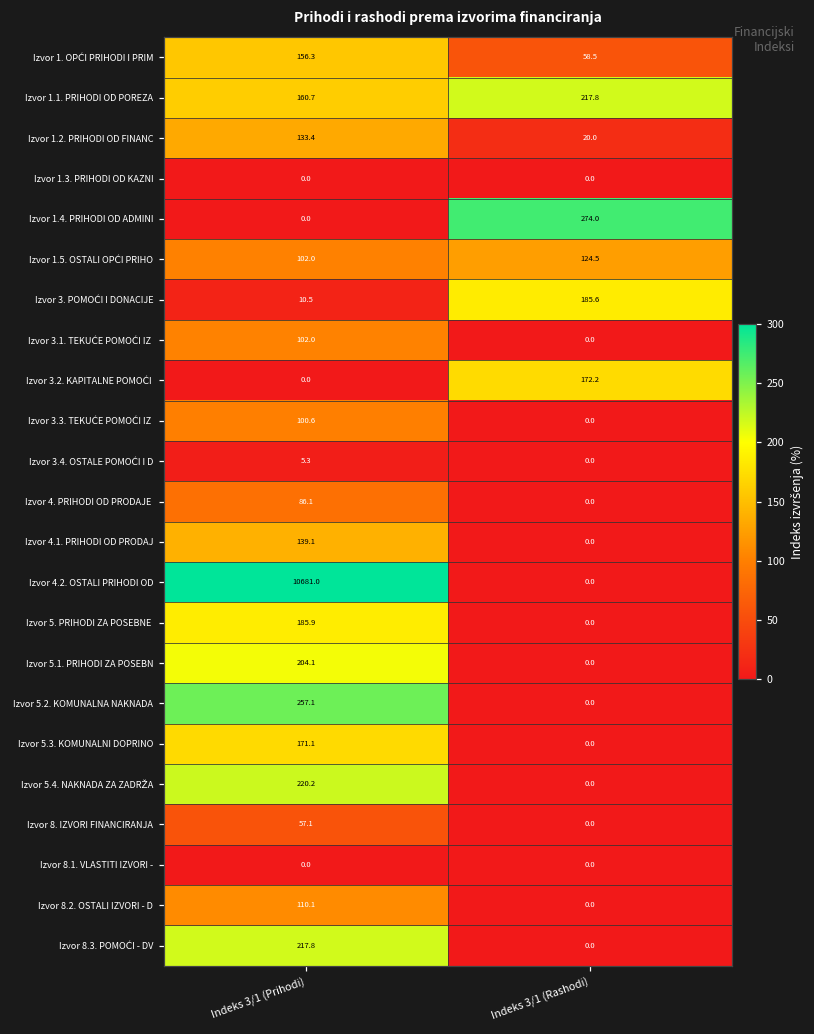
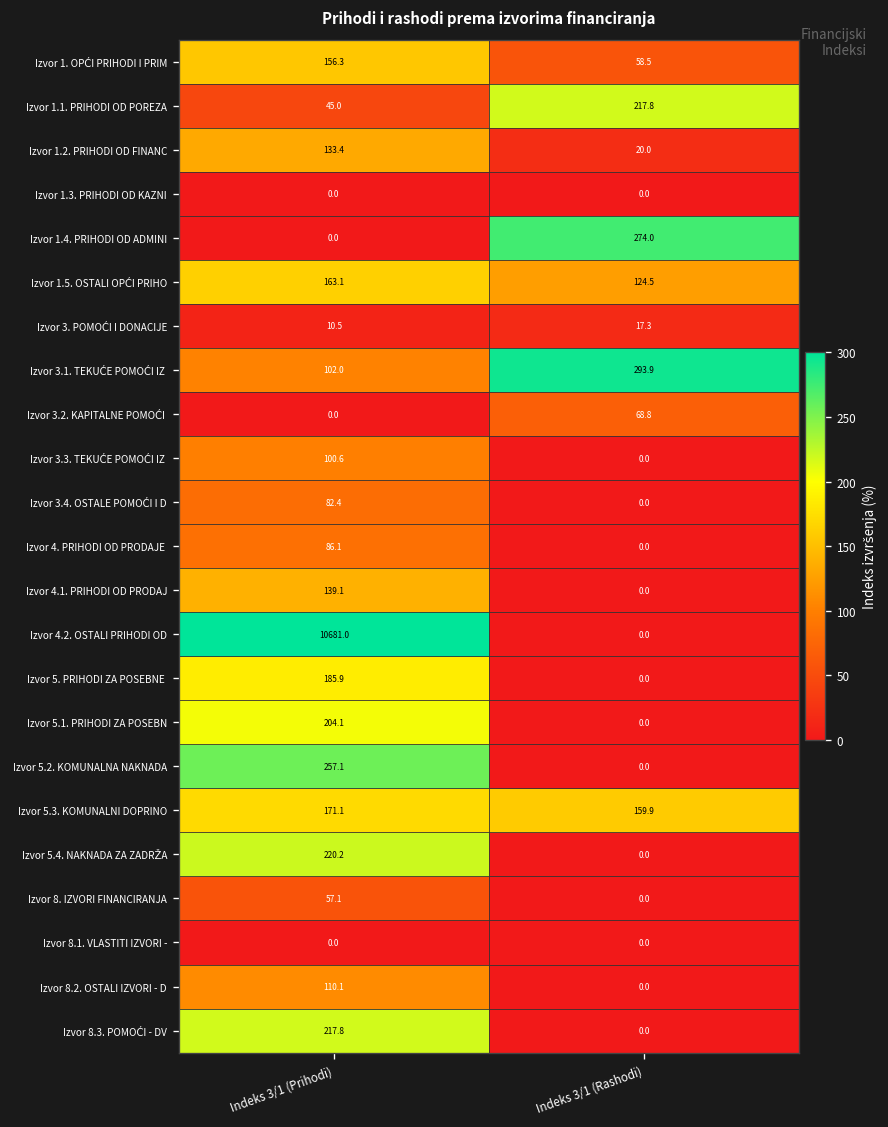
  {
    "Izvor 1. OPĆI PRIHODI I PRIM": {
      "Indeks 3/1 (Prihodi)": 156.3,
      "Indeks 3/1 (Rashodi)": 58.5
    },
    "Izvor 1.1. PRIHODI OD POREZA": {
-     "Indeks 3/1 (Prihodi)": 160.7,
+     "Indeks 3/1 (Prihodi)": 45.0,
      "Indeks 3/1 (Rashodi)": 217.8
    },
    "Izvor 1.2. PRIHODI OD FINANC": {
      "Indeks 3/1 (Prihodi)": 133.4,
      "Indeks 3/1 (Rashodi)": 20.0
    },
    "Izvor 1.3. PRIHODI OD KAZNI": {
      "Indeks 3/1 (Prihodi)": 0.0,
      "Indeks 3/1 (Rashodi)": 0.0
    },
    "Izvor 1.4. PRIHODI OD ADMINI": {
      "Indeks 3/1 (Prihodi)": 0.0,
      "Indeks 3/1 (Rashodi)": 274.0
    },
    "Izvor 1.5. OSTALI OPĆI PRIHO": {
-     "Indeks 3/1 (Prihodi)": 102.0,
+     "Indeks 3/1 (Prihodi)": 163.1,
      "Indeks 3/1 (Rashodi)": 124.5
    },
    "Izvor 3. POMOĆI I DONACIJE": {
      "Indeks 3/1 (Prihodi)": 10.5,
-     "Indeks 3/1 (Rashodi)": 185.6
+     "Indeks 3/1 (Rashodi)": 17.3
    },
    "Izvor 3.1. TEKUĆE POMOĆI IZ": {
      "Indeks 3/1 (Prihodi)": 102.0,
-     "Indeks 3/1 (Rashodi)": 0.0
+     "Indeks 3/1 (Rashodi)": 293.9
    },
    "Izvor 3.2. KAPITALNE POMOĆI": {
      "Indeks 3/1 (Prihodi)": 0.0,
-     "Indeks 3/1 (Rashodi)": 172.2
+     "Indeks 3/1 (Rashodi)": 68.8
    },
    "Izvor 3.3. TEKUĆE POMOĆI IZ": {
      "Indeks 3/1 (Prihodi)": 100.6,
      "Indeks 3/1 (Rashodi)": 0.0
    },
    "Izvor 3.4. OSTALE POMOĆI I D": {
-     "Indeks 3/1 (Prihodi)": 5.3,
+     "Indeks 3/1 (Prihodi)": 82.4,
      "Indeks 3/1 (Rashodi)": 0.0
    },
    "Izvor 4. PRIHODI OD PRODAJE": {
      "Indeks 3/1 (Prihodi)": 86.1,
      "Indeks 3/1 (Rashodi)": 0.0
    },
    "Izvor 4.1. PRIHODI OD PRODAJ": {
      "Indeks 3/1 (Prihodi)": 139.1,
      "Indeks 3/1 (Rashodi)": 0.0
    },
    "Izvor 4.2. OSTALI PRIHODI OD": {
      "Indeks 3/1 (Prihodi)": 10681.0,
      "Indeks 3/1 (Rashodi)": 0.0
    },
    "Izvor 5. PRIHODI ZA POSEBNE": {
      "Indeks 3/1 (Prihodi)": 185.9,
      "Indeks 3/1 (Rashodi)": 0.0
    },
    "Izvor 5.1. PRIHODI ZA POSEBN": {
      "Indeks 3/1 (Prihodi)": 204.1,
      "Indeks 3/1 (Rashodi)": 0.0
    },
    "Izvor 5.2. KOMUNALNA NAKNADA": {
      "Indeks 3/1 (Prihodi)": 257.1,
      "Indeks 3/1 (Rashodi)": 0.0
    },
    "Izvor 5.3. KOMUNALNI DOPRINO": {
      "Indeks 3/1 (Prihodi)": 171.1,
-     "Indeks 3/1 (Rashodi)": 0.0
+     "Indeks 3/1 (Rashodi)": 159.9
    },
    "Izvor 5.4. NAKNADA ZA ZADRŽA": {
      "Indeks 3/1 (Prihodi)": 220.2,
      "Indeks 3/1 (Rashodi)": 0.0
    },
    "Izvor 8. IZVORI FINANCIRANJA": {
      "Indeks 3/1 (Prihodi)": 57.1,
      "Indeks 3/1 (Rashodi)": 0.0
    },
    "Izvor 8.1. VLASTITI IZVORI -": {
      "Indeks 3/1 (Prihodi)": 0.0,
      "Indeks 3/1 (Rashodi)": 0.0
    },
    "Izvor 8.2. OSTALI IZVORI - D": {
      "Indeks 3/1 (Prihodi)": 110.1,
      "Indeks 3/1 (Rashodi)": 0.0
    },
    "Izvor 8.3. POMOĆI - DV": {
      "Indeks 3/1 (Prihodi)": 217.8,
      "Indeks 3/1 (Rashodi)": 0.0
    }
  }
